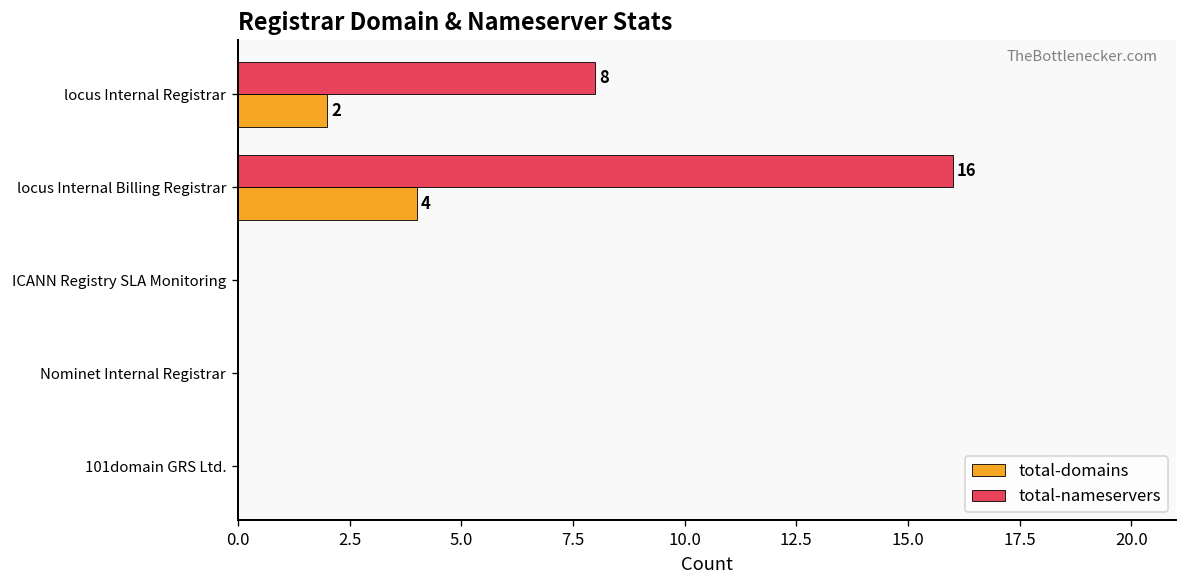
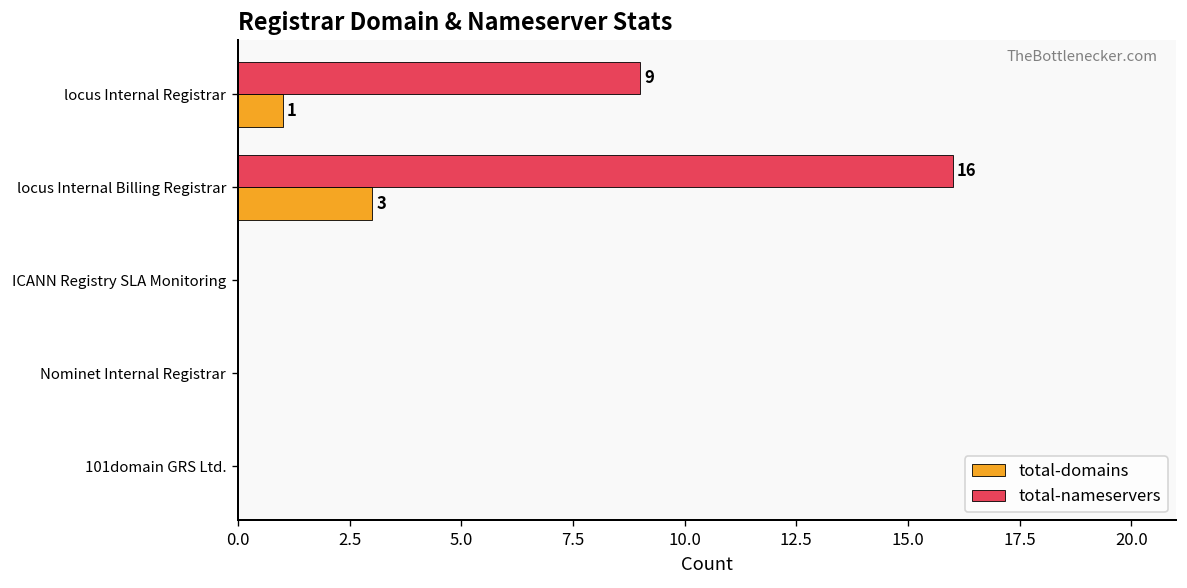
  {
    "total-domains": {
-     "locus Internal Registrar": 2,
-     "locus Internal Billing Registrar": 4
+     "locus Internal Registrar": 1,
+     "locus Internal Billing Registrar": 3
    },
    "total-nameservers": {
-     "locus Internal Registrar": 8,
+     "locus Internal Registrar": 9,
      "locus Internal Billing Registrar": 16
    }
  }
